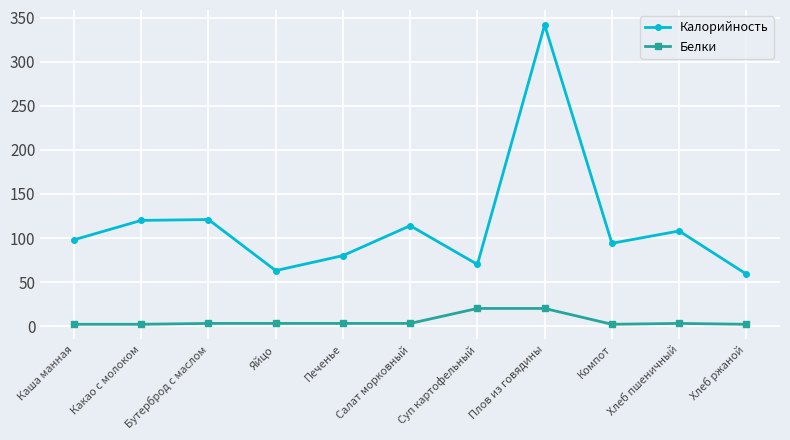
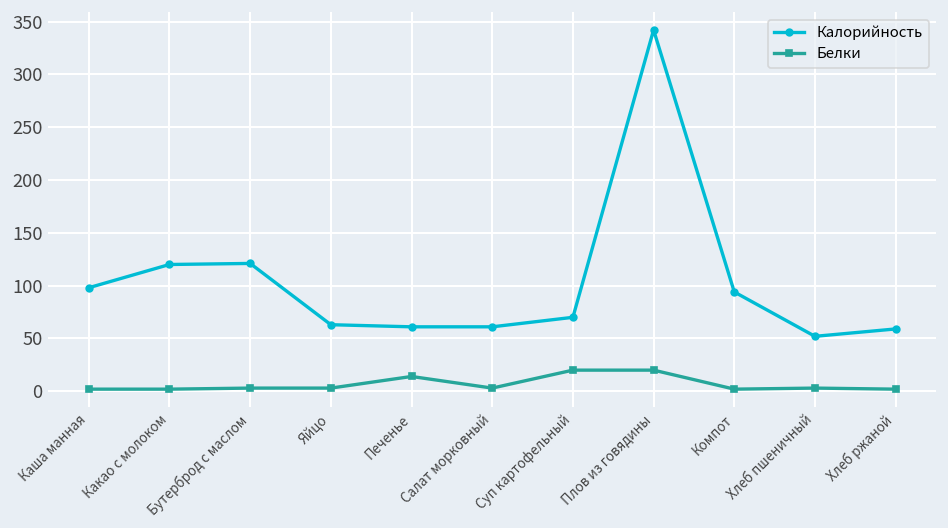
  {
    "Калорийность": {
      "Каша манная": 100,
      "Какао с молоком": 120,
      "Бутерброд с маслом": 120,
      "Яйцо": 60,
-     "Печенье": 80,
-     "Салат морковный": 110,
+     "Печенье": 60,
+     "Салат морковный": 60,
      "Суп картофельный": 70,
      "Плов из говядины": 340,
      "Компот": 90,
-     "Хлеб пшеничный": 110,
+     "Хлеб пшеничный": 50,
      "Хлеб ржаной": 60
    },
    "Белки": {
      "Каша манная": 0,
      "Какао с молоком": 0,
      "Бутерброд с маслом": 0,
      "Яйцо": 0,
-     "Печенье": 0,
+     "Печенье": 10,
      "Салат морковный": 0,
      "Суп картофельный": 20,
      "Плов из говядины": 20,
      "Компот": 0,
      "Хлеб пшеничный": 0,
      "Хлеб ржаной": 0
    }
  }
